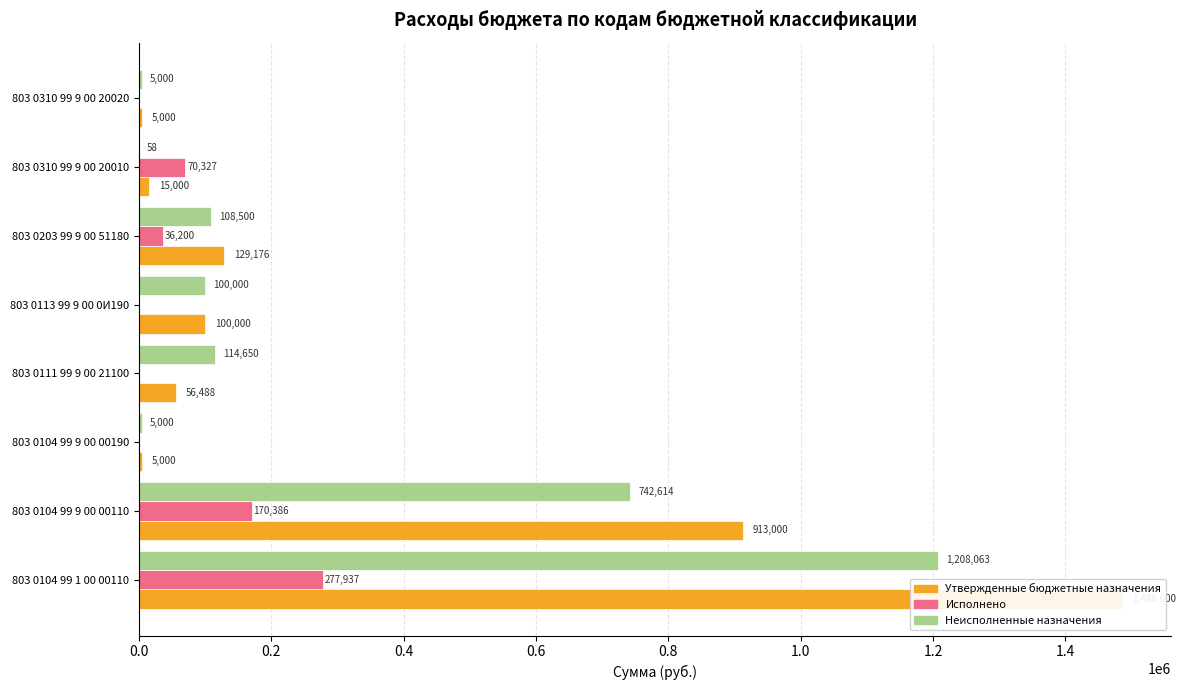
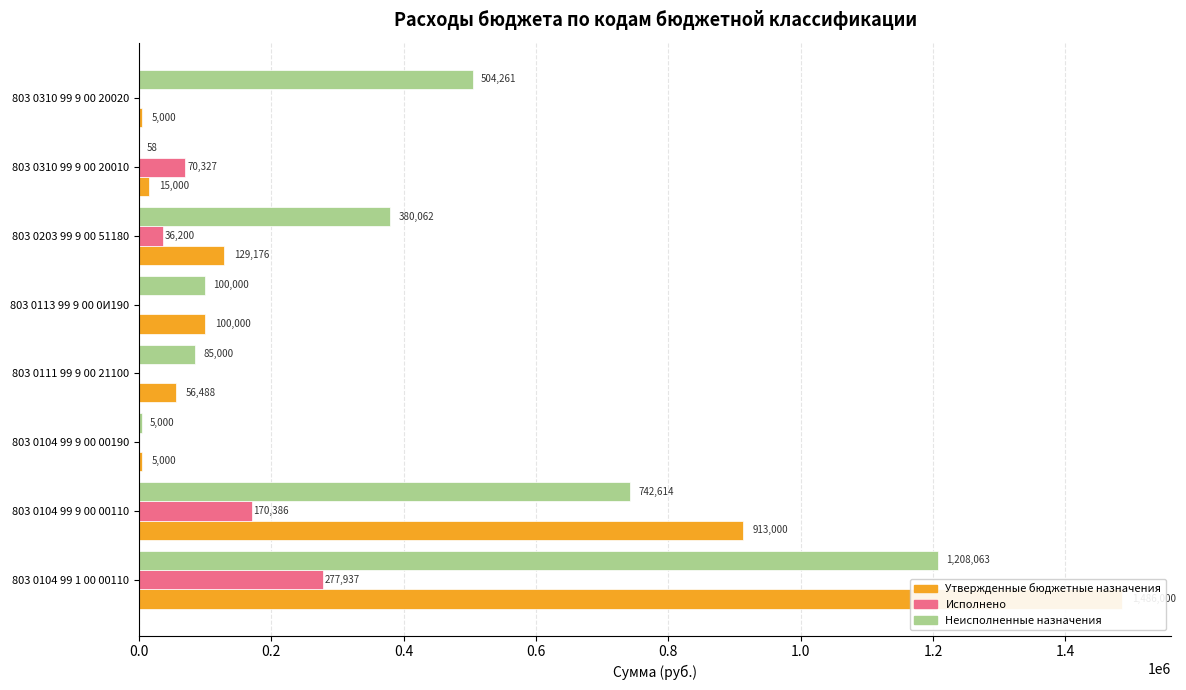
  {
    "Утвержденные бюджетные назначения": {
      "803 0310 99 9 00 20020": "5,000",
      "803 0310 99 9 00 20010": "15,000",
      "803 0203 99 9 00 51180": "129,176",
      "803 0113 99 9 00 0И190": "100,000",
      "803 0111 99 9 00 21100": "56,488",
      "803 0104 99 9 00 00190": "5,000",
      "803 0104 99 9 00 00110": "913,000"
    },
    "Исполнено": {
      "803 0310 99 9 00 20010": "70,327",
      "803 0203 99 9 00 51180": "36,200",
      "803 0104 99 9 00 00110": "170,386",
      "803 0104 99 1 00 00110": "277,937"
    },
    "Неисполненные назначения": {
-     "803 0310 99 9 00 20020": "5,000",
+     "803 0310 99 9 00 20020": "504,261",
      "803 0310 99 9 00 20010": "58",
-     "803 0203 99 9 00 51180": "108,500",
+     "803 0203 99 9 00 51180": "380,062",
      "803 0113 99 9 00 0И190": "100,000",
-     "803 0111 99 9 00 21100": "114,650",
+     "803 0111 99 9 00 21100": "85,000",
      "803 0104 99 9 00 00190": "5,000",
      "803 0104 99 9 00 00110": "742,614",
      "803 0104 99 1 00 00110": "1,208,063"
    }
  }
